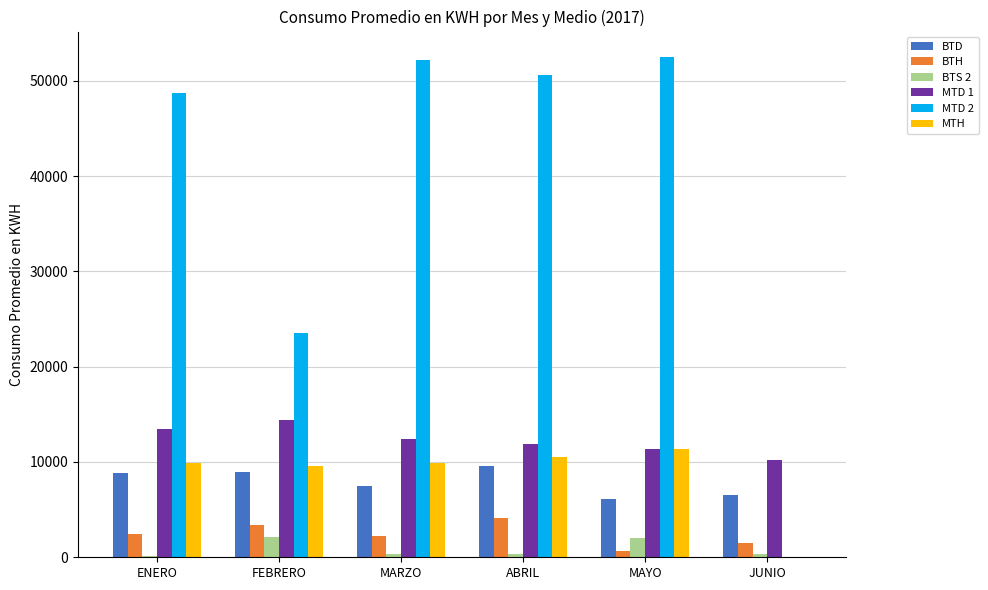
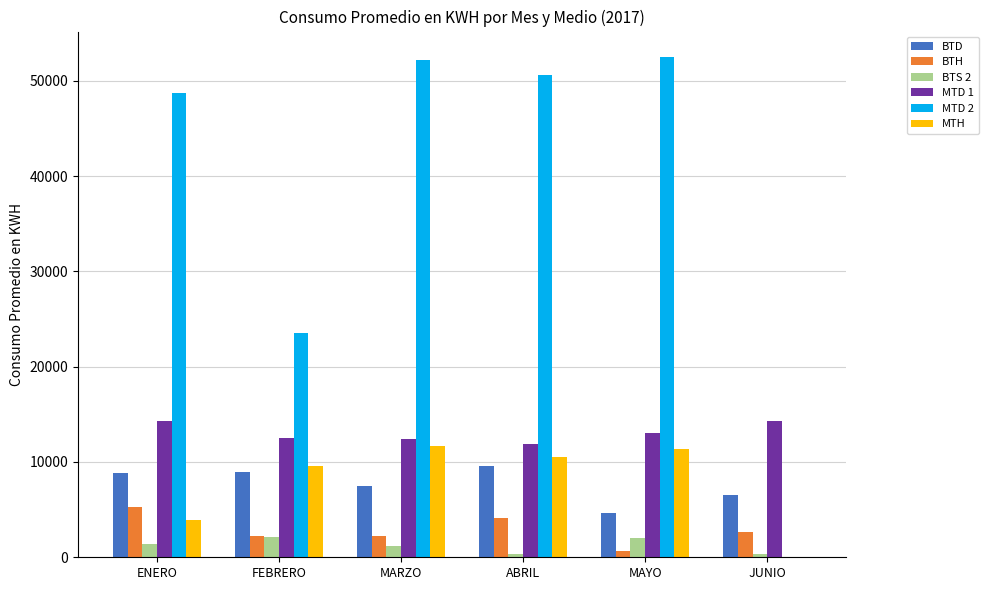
  {
    "BTD": {
      "ENERO": 9000,
      "FEBRERO": 9000,
      "MARZO": 8000,
      "ABRIL": 10000,
-     "MAYO": 6000,
+     "MAYO": 5000,
      "JUNIO": 7000
    },
    "BTH": {
-     "ENERO": 2000,
-     "FEBRERO": 3000,
+     "ENERO": 5000,
+     "FEBRERO": 2000,
      "MARZO": 2000,
      "ABRIL": 4000,
      "MAYO": 1000,
-     "JUNIO": 1000
+     "JUNIO": 3000
    },
    "BTS 2": {
-     "ENERO": 0,
+     "ENERO": 1000,
      "FEBRERO": 2000,
-     "MARZO": 0,
+     "MARZO": 1000,
      "ABRIL": 0,
      "MAYO": 2000,
      "JUNIO": 0
    },
    "MTD 1": {
-     "ENERO": 13000,
-     "FEBRERO": 14000,
+     "ENERO": 14000,
+     "FEBRERO": 13000,
      "MARZO": 12000,
      "ABRIL": 12000,
-     "MAYO": 11000,
-     "JUNIO": 10000
+     "MAYO": 13000,
+     "JUNIO": 14000
    },
    "MTD 2": {
      "ENERO": 49000,
      "FEBRERO": 24000,
      "MARZO": 52000,
      "ABRIL": 51000,
      "MAYO": 53000,
      "JUNIO": 0
    },
    "MTH": {
-     "ENERO": 10000,
+     "ENERO": 4000,
      "FEBRERO": 10000,
-     "MARZO": 10000,
+     "MARZO": 12000,
      "ABRIL": 11000,
      "MAYO": 11000,
      "JUNIO": 0
    }
  }
